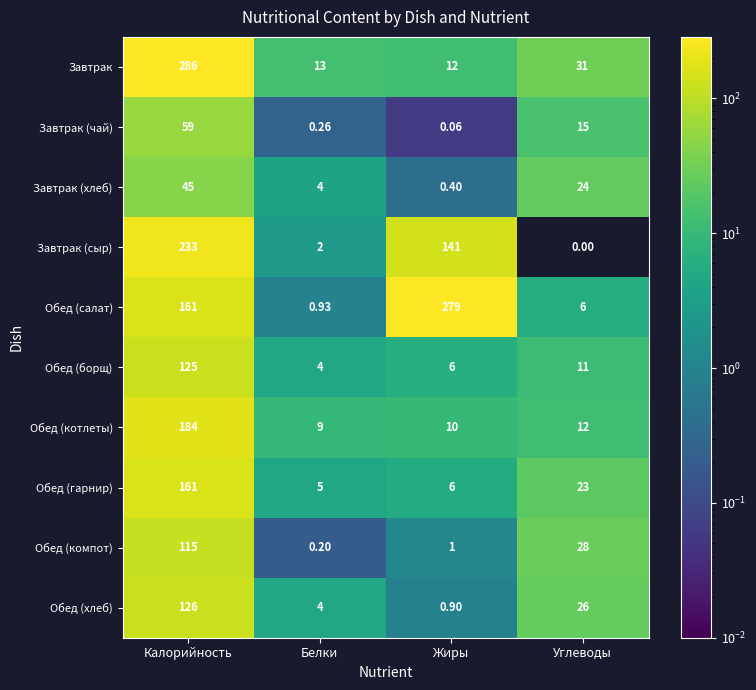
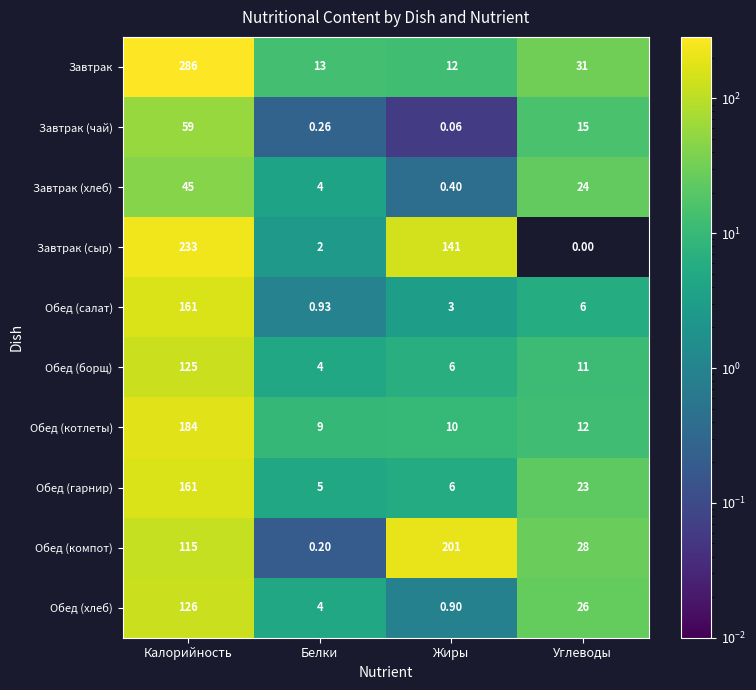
  {
    "Завтрак": {
      "Калорийность": 286,
      "Белки": 13,
      "Жиры": 12,
      "Углеводы": 31
    },
    "Завтрак (чай)": {
      "Калорийность": 59,
      "Белки": 0.26,
      "Жиры": 0.06,
      "Углеводы": 15
    },
    "Завтрак (хлеб)": {
      "Калорийность": 45,
      "Белки": 4,
      "Жиры": 0.40,
      "Углеводы": 24
    },
    "Завтрак (сыр)": {
      "Калорийность": 233,
      "Белки": 2,
      "Жиры": 141,
      "Углеводы": 0.00
    },
    "Обед (салат)": {
      "Калорийность": 161,
      "Белки": 0.93,
-     "Жиры": 279,
+     "Жиры": 3,
      "Углеводы": 6
    },
    "Обед (борщ)": {
      "Калорийность": 125,
      "Белки": 4,
      "Жиры": 6,
      "Углеводы": 11
    },
    "Обед (котлеты)": {
      "Калорийность": 184,
      "Белки": 9,
      "Жиры": 10,
      "Углеводы": 12
    },
    "Обед (гарнир)": {
      "Калорийность": 161,
      "Белки": 5,
      "Жиры": 6,
      "Углеводы": 23
    },
    "Обед (компот)": {
      "Калорийность": 115,
      "Белки": 0.20,
-     "Жиры": 1,
+     "Жиры": 201,
      "Углеводы": 28
    },
    "Обед (хлеб)": {
      "Калорийность": 126,
      "Белки": 4,
      "Жиры": 0.90,
      "Углеводы": 26
    }
  }
